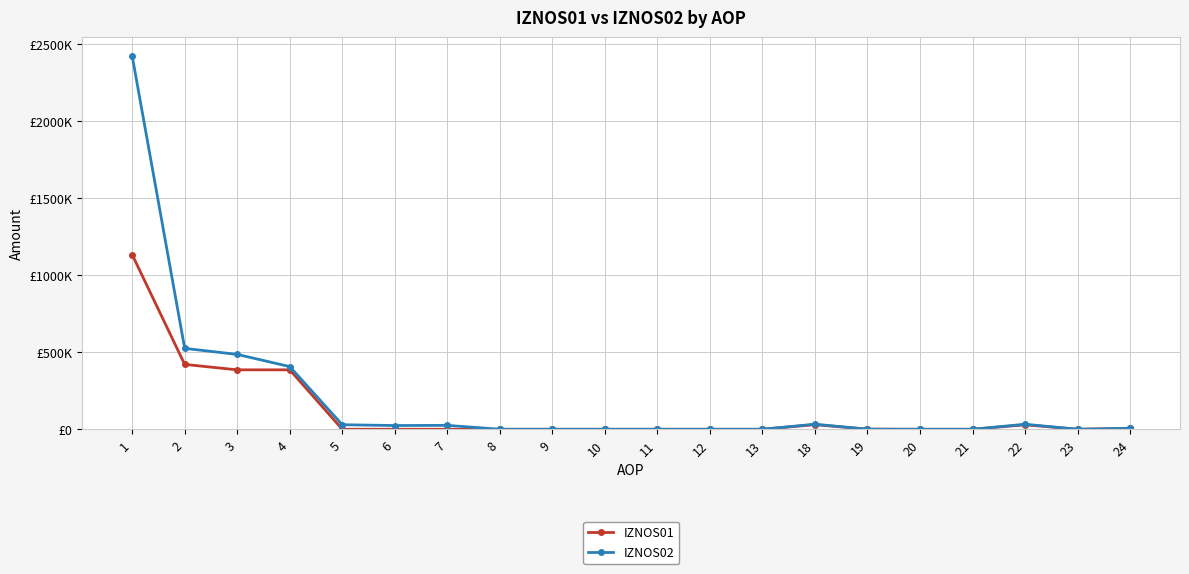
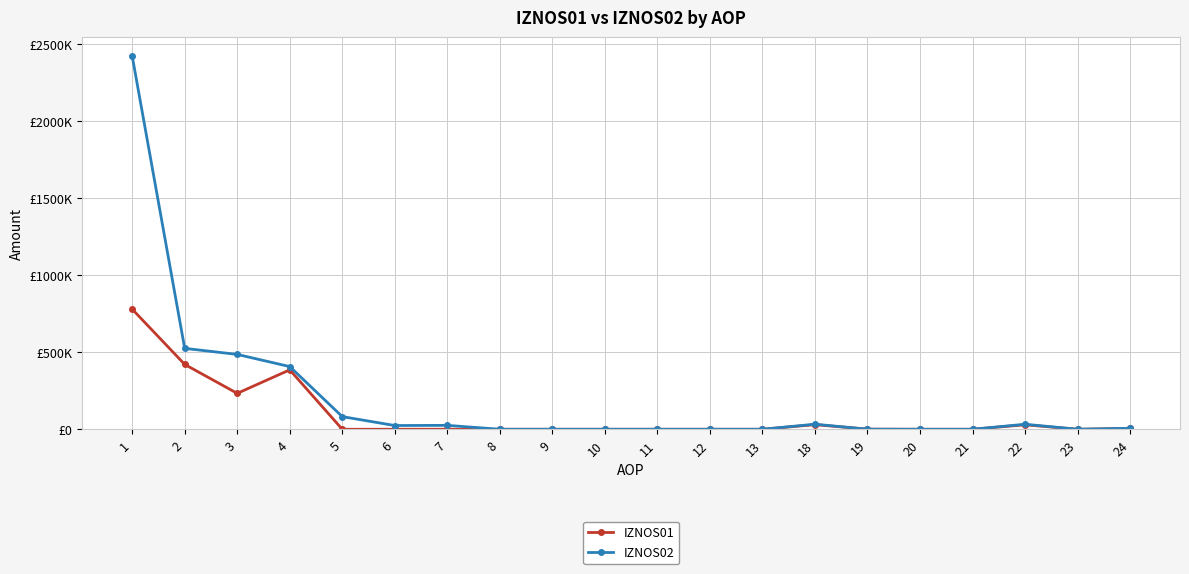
  {
    "IZNOS01": {
-     "1": "£1130000",
+     "1": "£780000",
      "2": "£420000",
-     "3": "£390000",
+     "3": "£230000",
      "4": "£390000",
      "5": "£0",
      "6": "£0",
      "7": "£0"
    },
    "IZNOS02": {
      "1": "£2420000",
      "2": "£520000",
      "3": "£490000",
      "4": "£410000",
-     "5": "£30000",
+     "5": "£80000",
      "6": "£20000",
      "7": "£30000"
    }
  }
